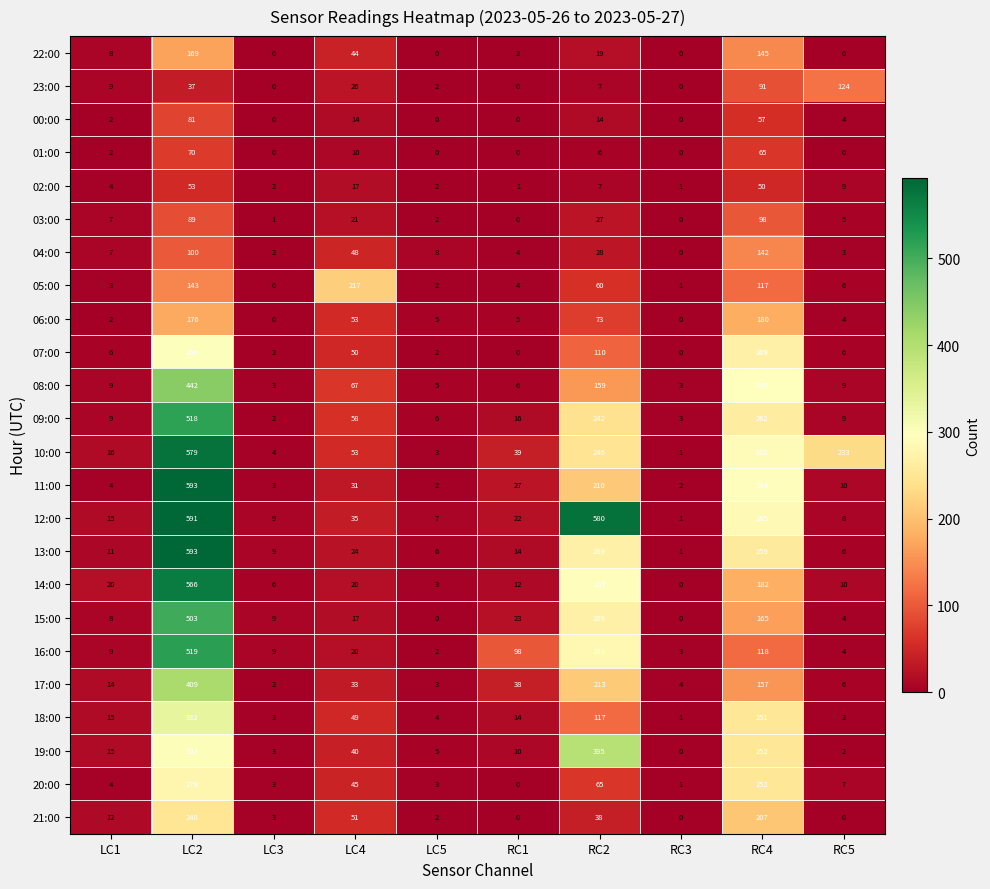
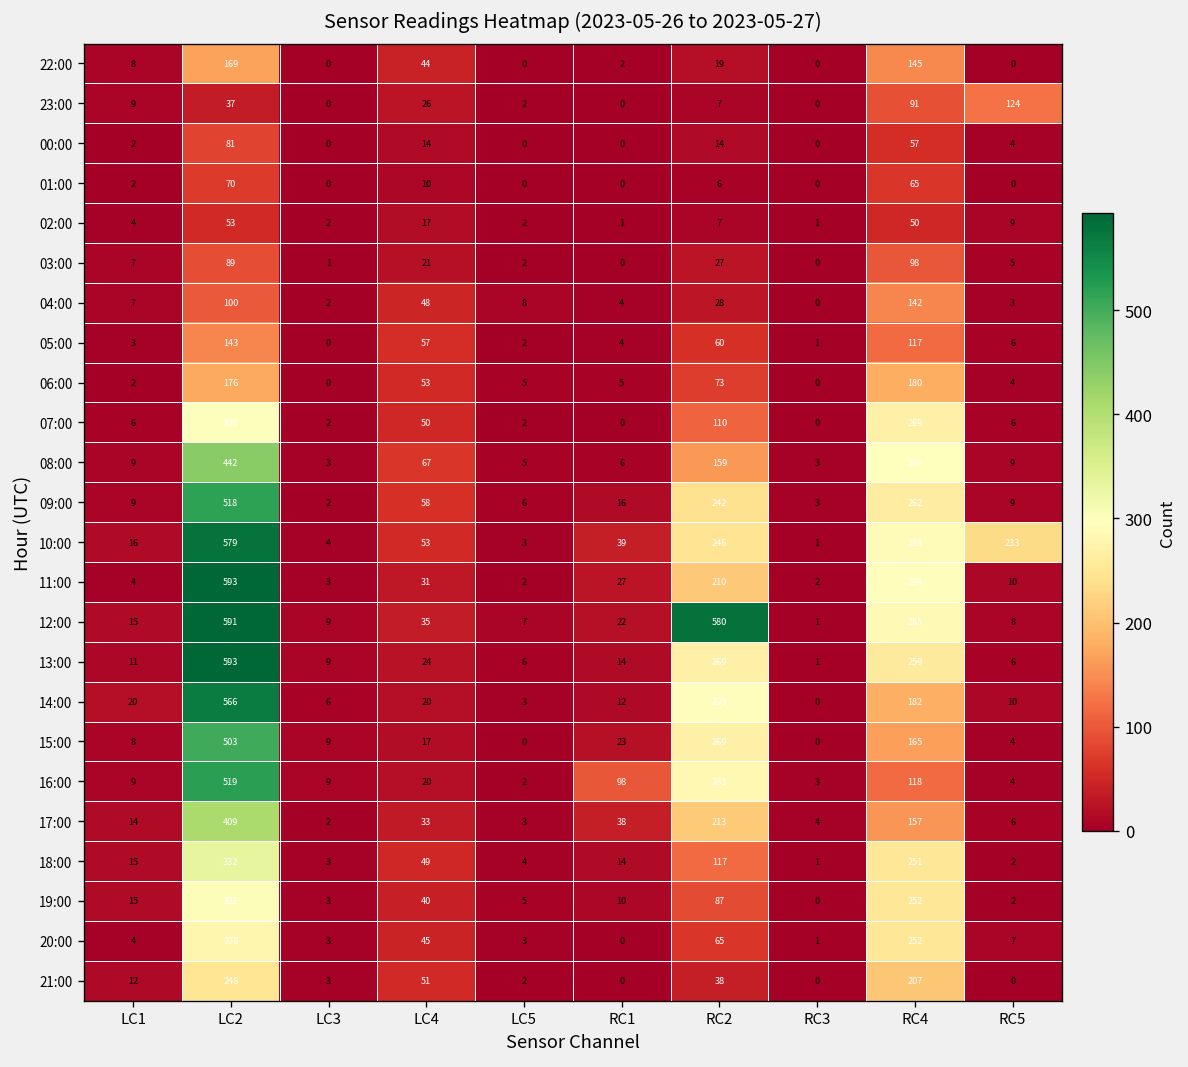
  {
    "05:00": {
      "LC1": 3,
      "LC2": 143,
      "LC3": 0,
-     "LC4": 217,
+     "LC4": 57,
      "LC5": 2,
      "RC1": 4,
      "RC2": 60,
      "RC3": 1,
      "RC4": 117,
      "RC5": 6
    },
    "19:00": {
      "LC1": 15,
      "LC2": 302,
      "LC3": 3,
      "LC4": 40,
      "LC5": 5,
      "RC1": 10,
-     "RC2": 395,
+     "RC2": 87,
      "RC3": 0,
      "RC4": 252,
      "RC5": 2
    }
  }
